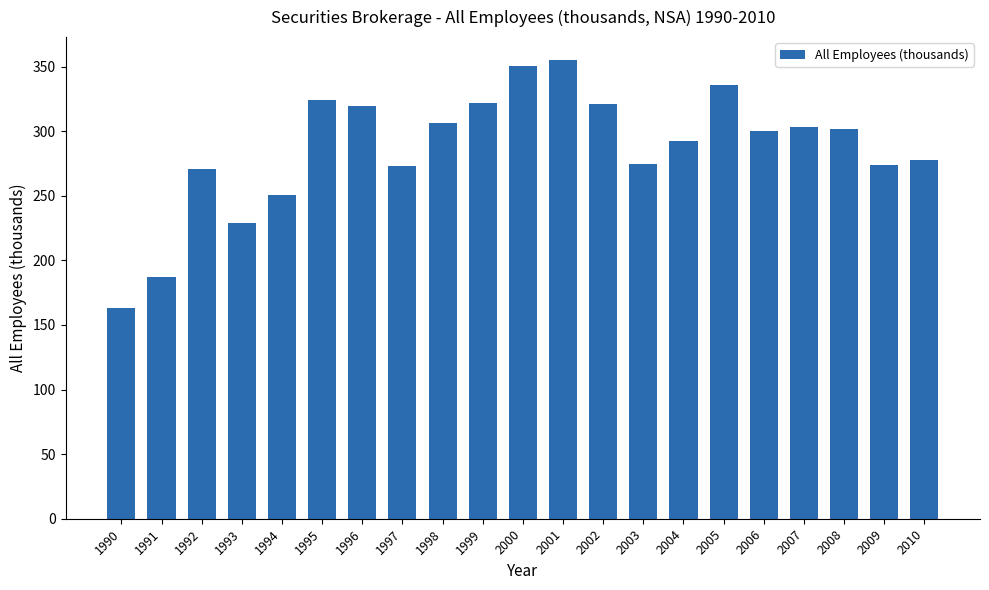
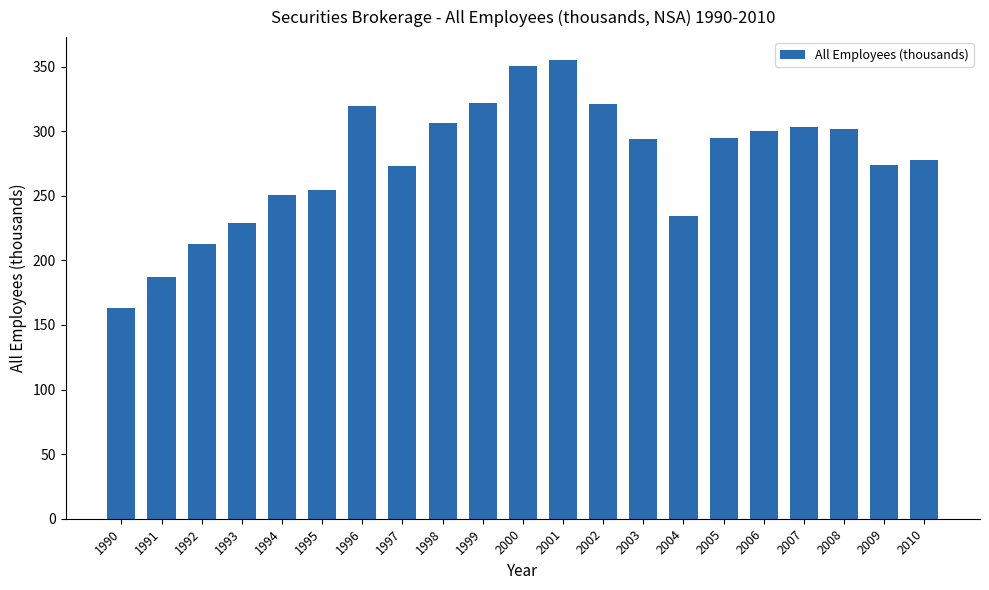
  {
    "1990": 163,
    "1991": 187,
-   "1992": 271,
+   "1992": 213,
    "1993": 229,
    "1994": 250,
-   "1995": 324,
+   "1995": 255,
    "1996": 320,
    "1997": 273,
    "1998": 306,
    "1999": 321,
    "2000": 350,
    "2001": 355,
    "2002": 321,
-   "2003": 275,
-   "2004": 292,
-   "2005": 336,
+   "2003": 294,
+   "2004": 235,
+   "2005": 295,
    "2006": 300,
    "2007": 303,
    "2008": 302,
    "2009": 274,
    "2010": 278
  }
